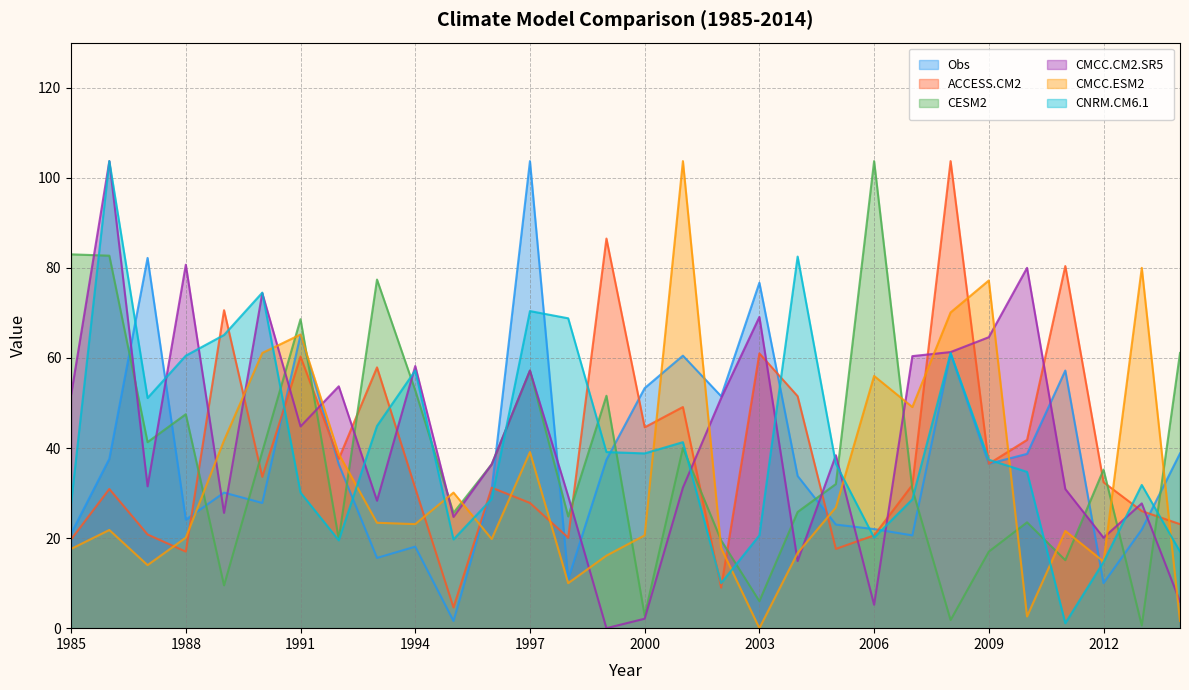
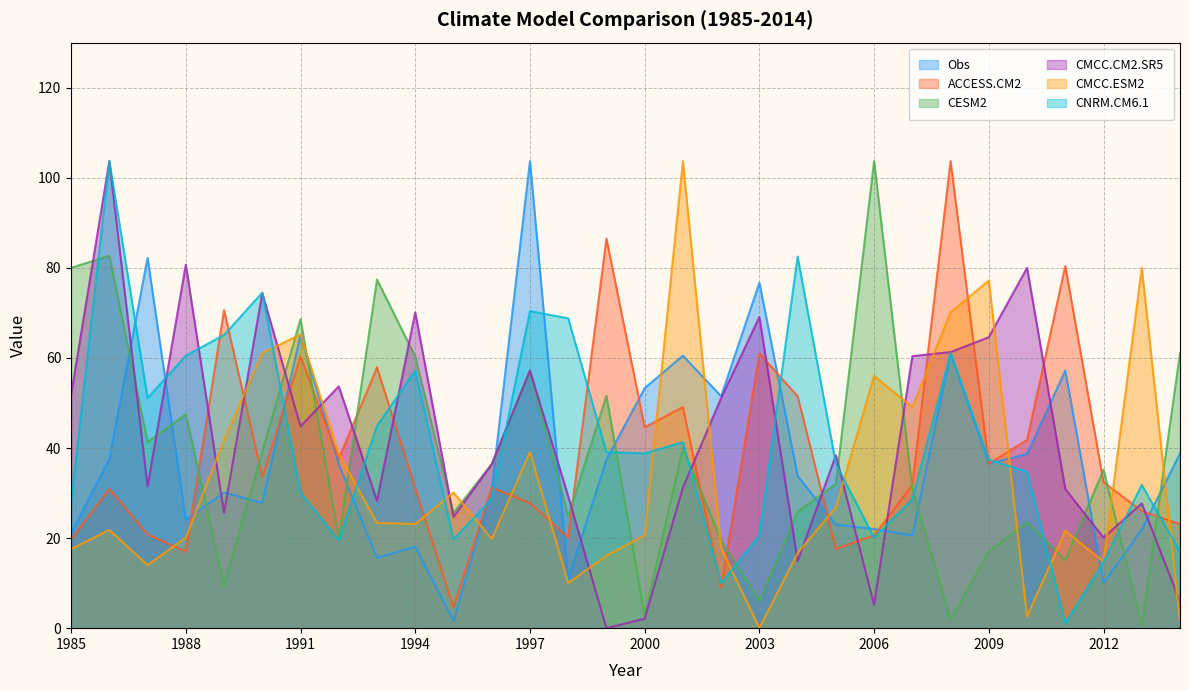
  {
    "CESM2": {
-     "1985": 83,
+     "1985": 80,
      "1988": 48,
      "1991": 69,
-     "1994": 53,
+     "1994": 60,
      "2000": 3,
      "2003": 6,
      "2006": 104,
      "2009": 17,
      "2012": 35
    },
    "CMCC.CM2.SR5": {
      "1985": 52,
      "1988": 81,
      "1991": 45,
-     "1994": 58,
+     "1994": 70,
      "2000": 2,
      "2003": 69,
      "2006": 5,
      "2009": 65,
      "2012": 20
    }
  }
